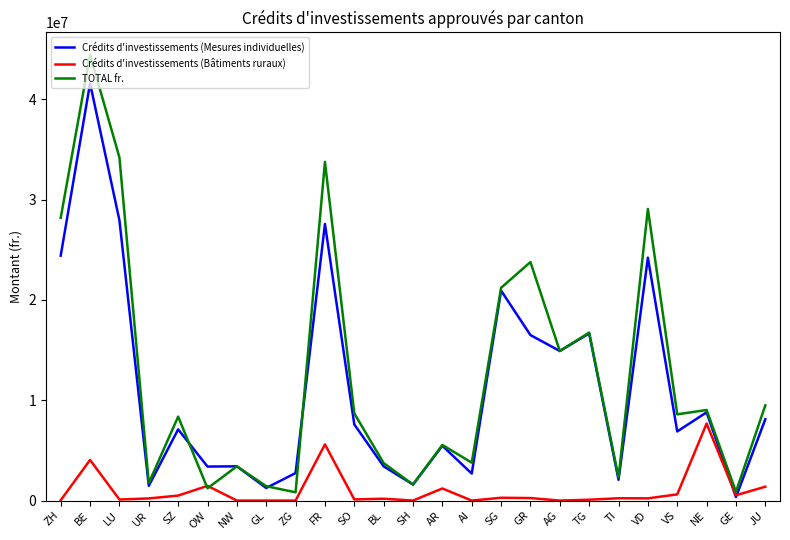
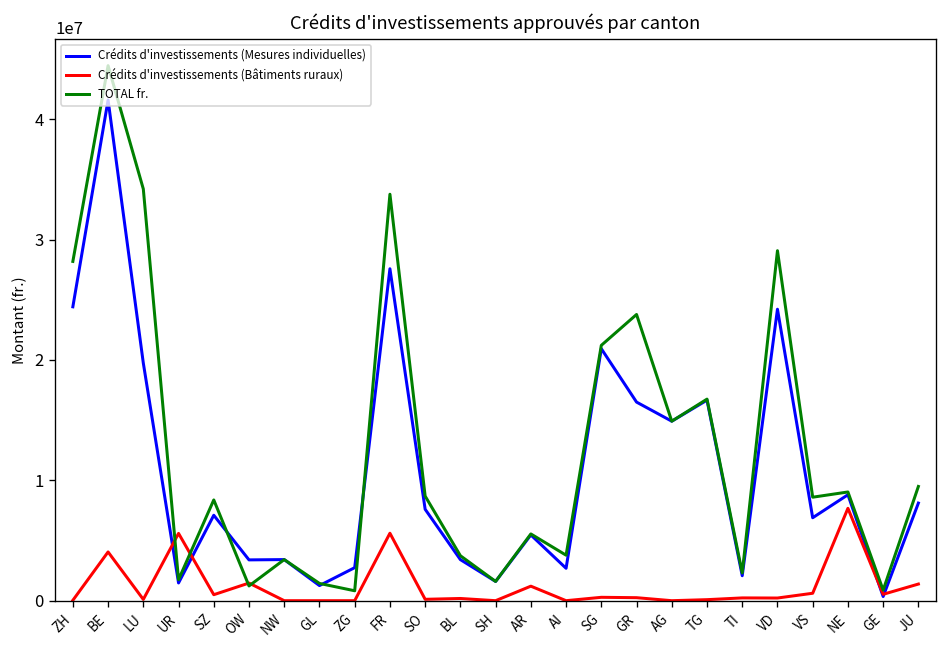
  {
    "Crédits d'investissements (Mesures individuelles)": {
      "ZH": 24400000,
-     "LU": 27900000,
+     "LU": 19700000,
      "UR": 1500000,
      "SZ": 7100000,
      "OW": 3400000,
      "ZG": 2700000,
      "FR": 27600000,
      "SO": 7600000,
      "BL": 3400000,
      "AI": 2700000,
      "SG": 20900000,
      "GR": 16500000,
      "VD": 24200000,
      "VS": 6900000,
      "JU": 8100000
    },
    "Crédits d'investissements (Bâtiments ruraux)": {
      "ZH": 0,
      "BE": 4000000,
      "LU": 100000,
-     "UR": 200000,
+     "UR": 5600000,
      "SZ": 500000,
      "NW": 0,
      "GL": 0,
      "ZG": 0,
      "FR": 5600000,
      "SO": 100000,
      "BL": 200000,
      "SH": 0,
      "AR": 1200000,
      "AI": 0,
      "SG": 300000,
      "GR": 200000,
      "AG": 0,
      "TG": 100000,
      "TI": 200000,
      "VD": 200000,
      "VS": 600000,
      "NE": 7700000,
      "JU": 1400000
    },
    "TOTAL fr.": {
      "ZH": 28200000,
      "LU": 34200000,
      "UR": 1700000,
      "SZ": 8400000,
      "ZG": 800000,
      "FR": 33800000,
      "SO": 8700000,
      "BL": 3700000,
      "AI": 3800000,
      "SG": 21200000,
      "GR": 23800000,
      "VD": 29100000,
      "VS": 8600000,
      "GE": 900000,
      "JU": 9500000
    }
  }
